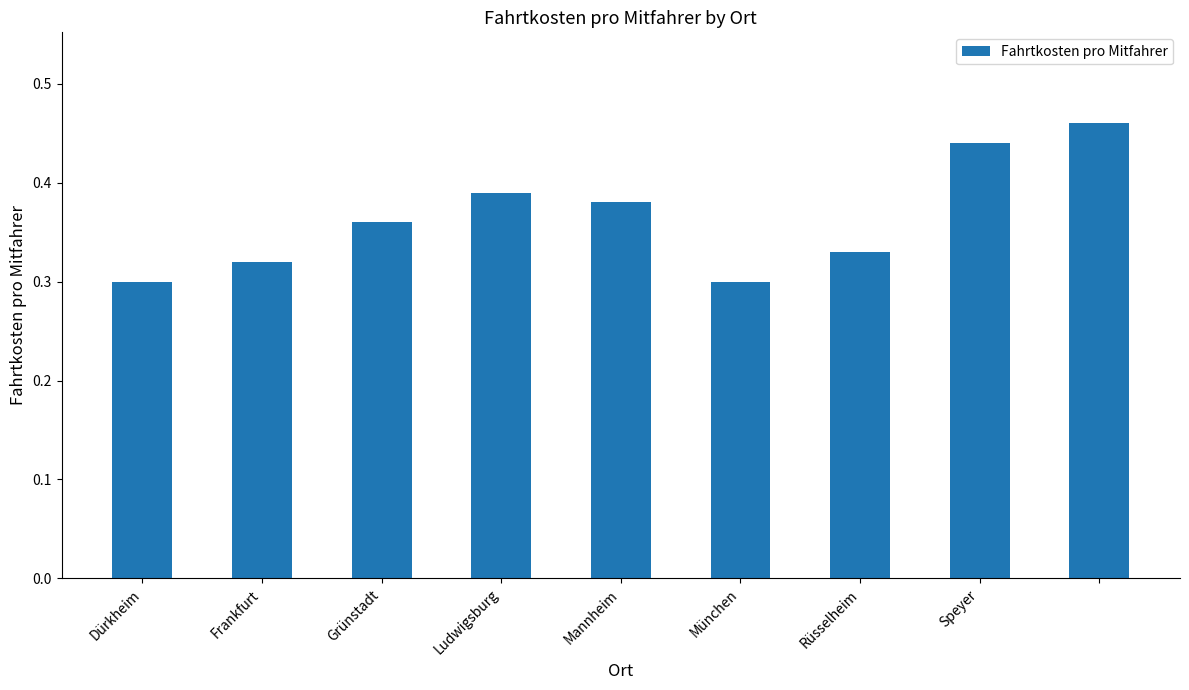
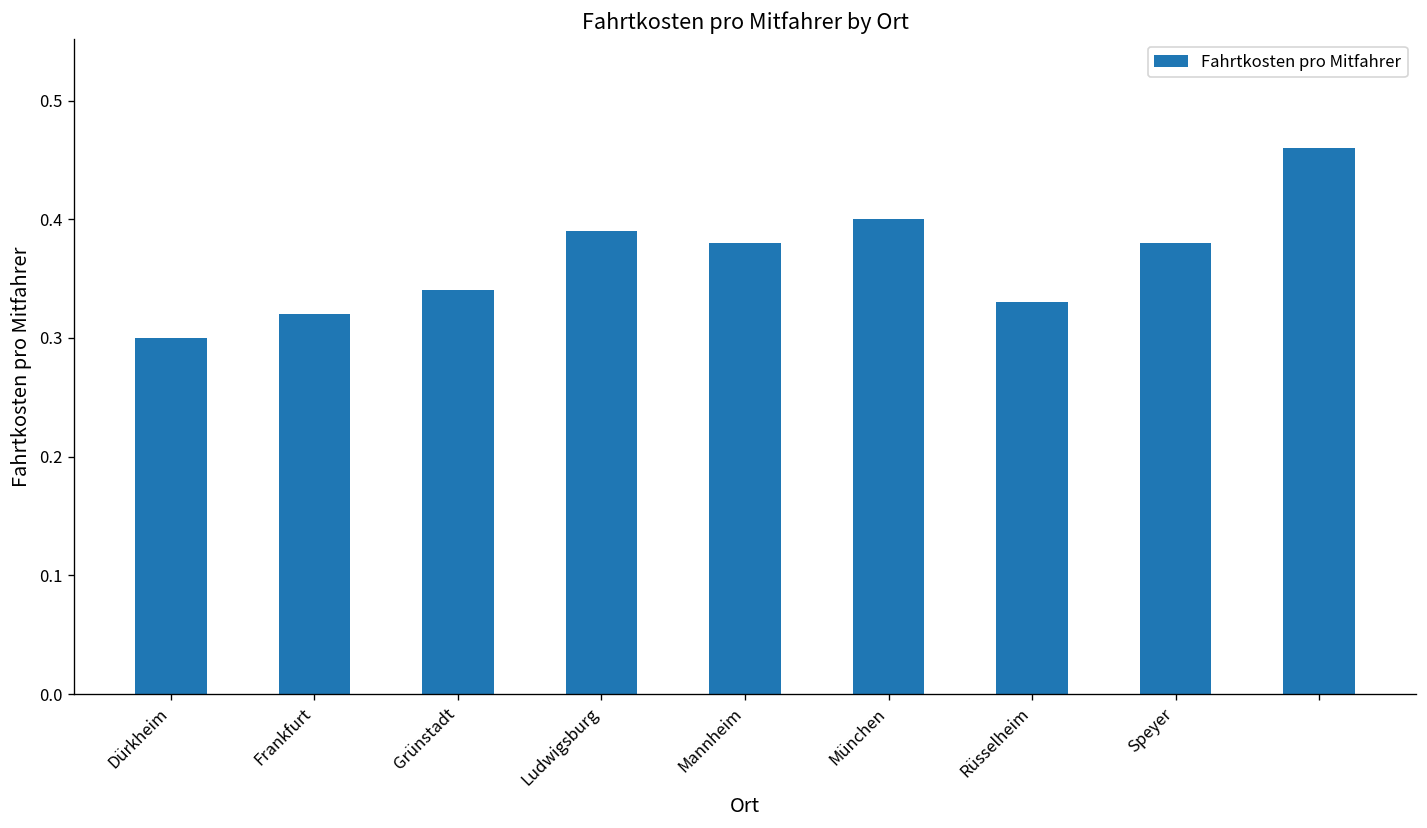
  {
    "Dürkheim": 0.30,
    "Frankfurt": 0.32,
-   "Grünstadt": 0.36,
+   "Grünstadt": 0.34,
    "Ludwigsburg": 0.39,
    "Mannheim": 0.38,
-   "München": 0.3,
+   "München": 0.4,
    "Rüsselheim": 0.33,
-   "Speyer": 0.44
+   "Speyer": 0.38
  }
